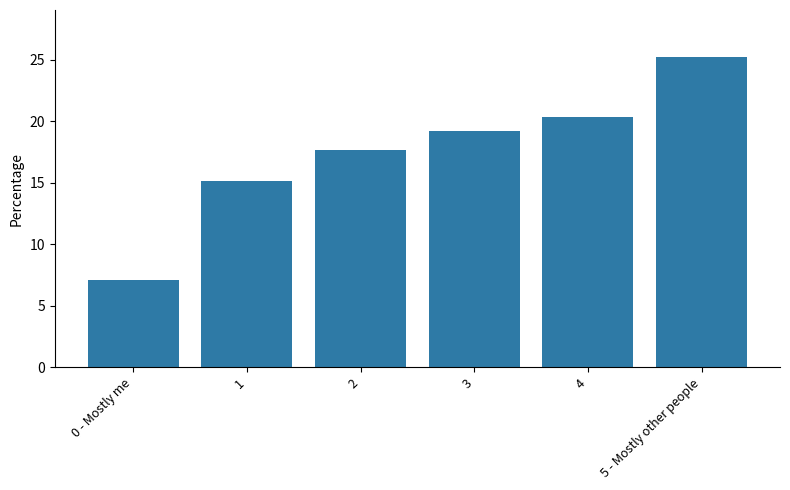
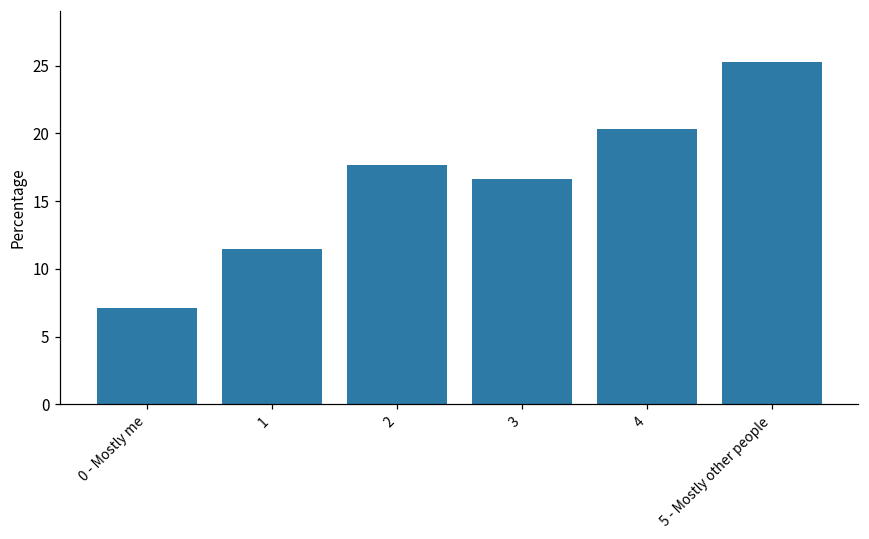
  {
    "0 - Mostly me": 7.1,
-   "1": 15.2,
+   "1": 11.5,
    "2": 17.6,
-   "3": 19.2,
+   "3": 16.6,
    "4": 20.3,
    "5 - Mostly other people": 25.3
  }
